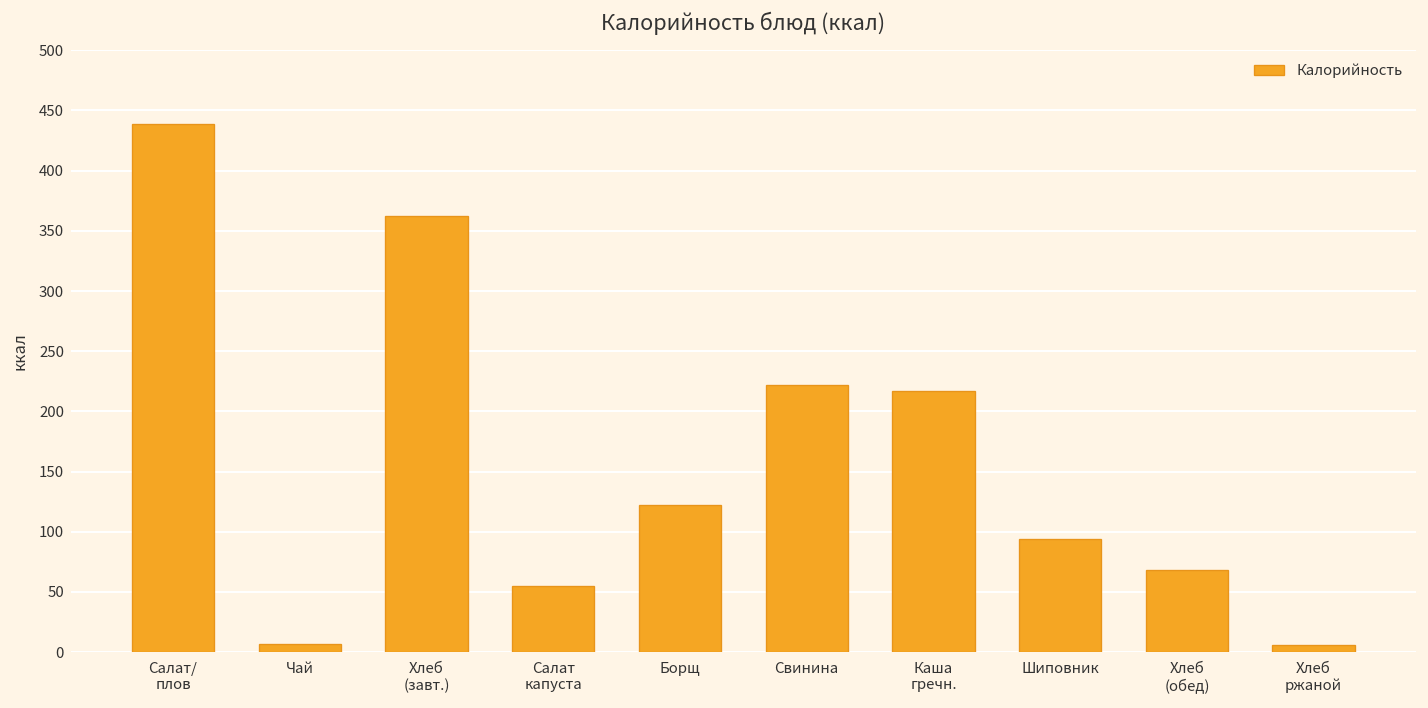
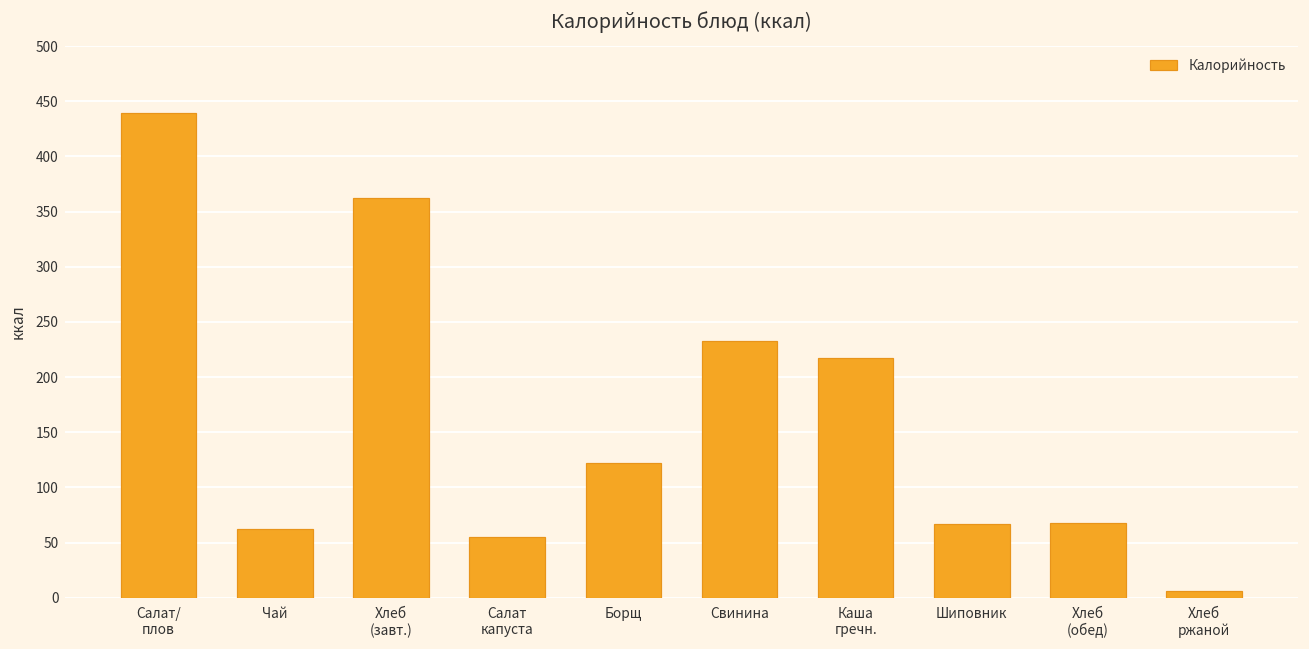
  {
    "Салат/ плов": 439,
-   "Чай": 7,
+   "Чай": 62,
    "Хлеб (завт.)": 362,
    "Салат капуста": 55,
    "Борщ": 122,
-   "Свинина": 222,
+   "Свинина": 233,
    "Каша гречн.": 217,
-   "Шиповник": 94,
+   "Шиповник": 67,
    "Хлеб (обед)": 68,
    "Хлеб ржаной": 6
  }
